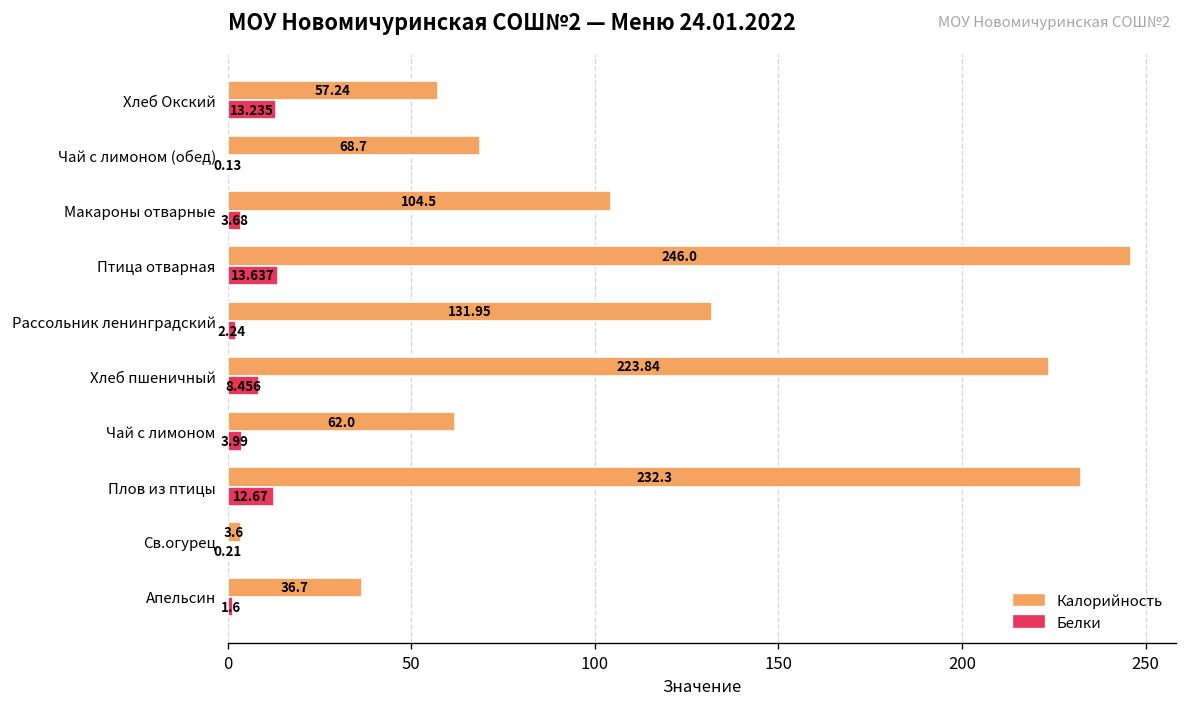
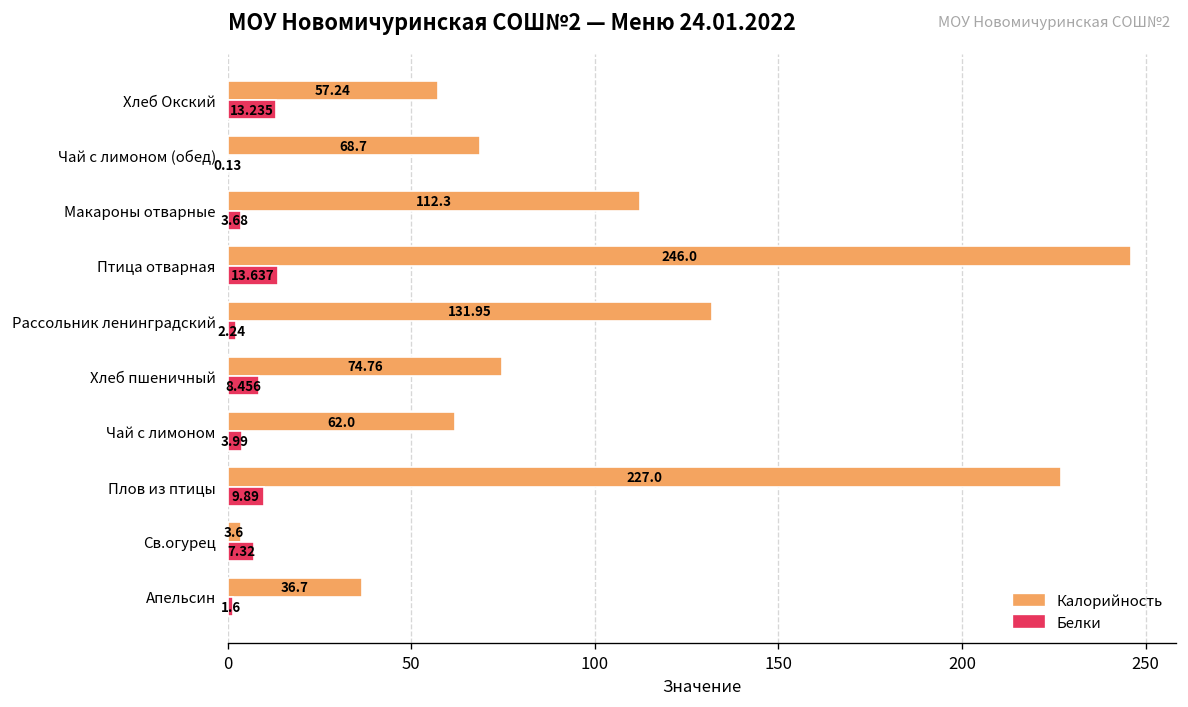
  {
    "Калорийность": {
      "Хлеб Окский": 57.24,
      "Чай с лимоном (обед)": 68.7,
-     "Макароны отварные": 104.5,
+     "Макароны отварные": 112.3,
      "Птица отварная": 246.0,
      "Рассольник ленинградский": 131.95,
-     "Хлеб пшеничный": 223.84,
+     "Хлеб пшеничный": 74.76,
      "Чай с лимоном": 62.0,
-     "Плов из птицы": 232.3,
+     "Плов из птицы": 227.0,
      "Св.огурец": 3.6,
      "Апельсин": 36.7
    },
    "Белки": {
      "Хлеб Окский": 13.235,
      "Чай с лимоном (обед)": 0.13,
      "Макароны отварные": 3.68,
      "Птица отварная": 13.637,
      "Рассольник ленинградский": 2.24,
      "Хлеб пшеничный": 8.456,
      "Чай с лимоном": 3.99,
-     "Плов из птицы": 12.67,
-     "Св.огурец": 0.21,
+     "Плов из птицы": 9.89,
+     "Св.огурец": 7.32,
      "Апельсин": 1.6
    }
  }
